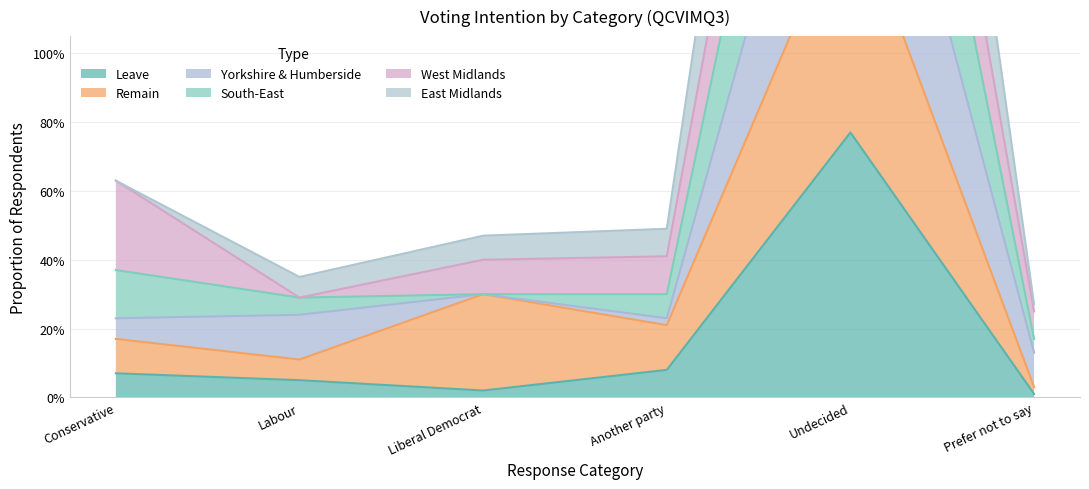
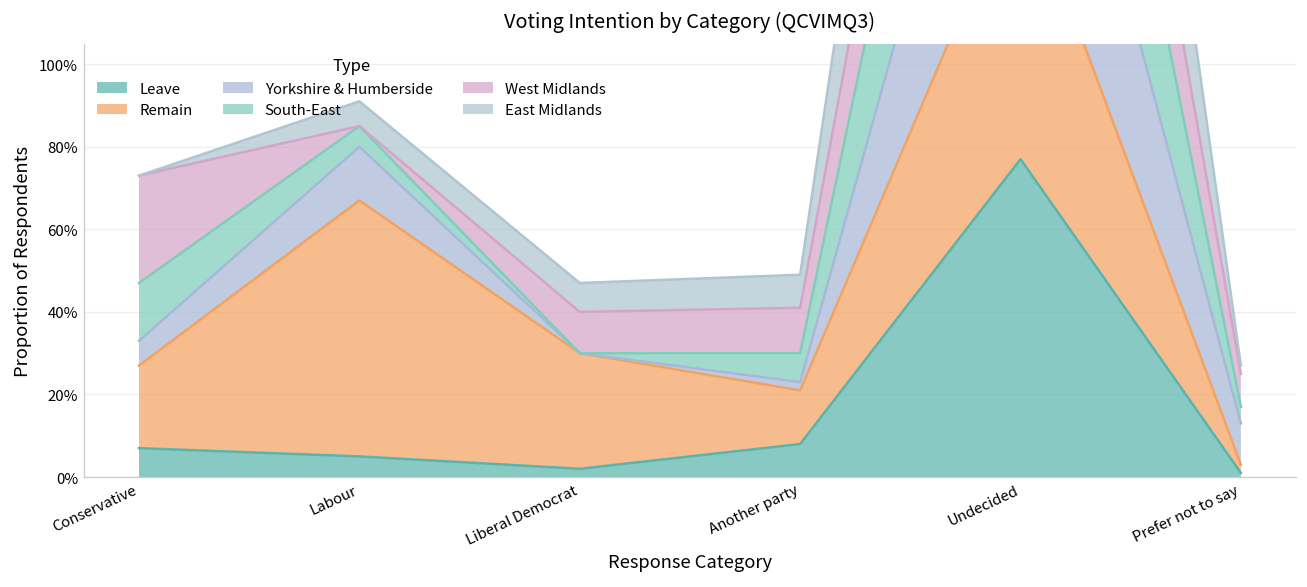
  {
    "Remain": {
-     "Conservative": "10%",
-     "Labour": "6%",
+     "Conservative": "20%",
+     "Labour": "62%",
      "Another party": "13%",
      "Prefer not to say": "2%"
    }
  }
